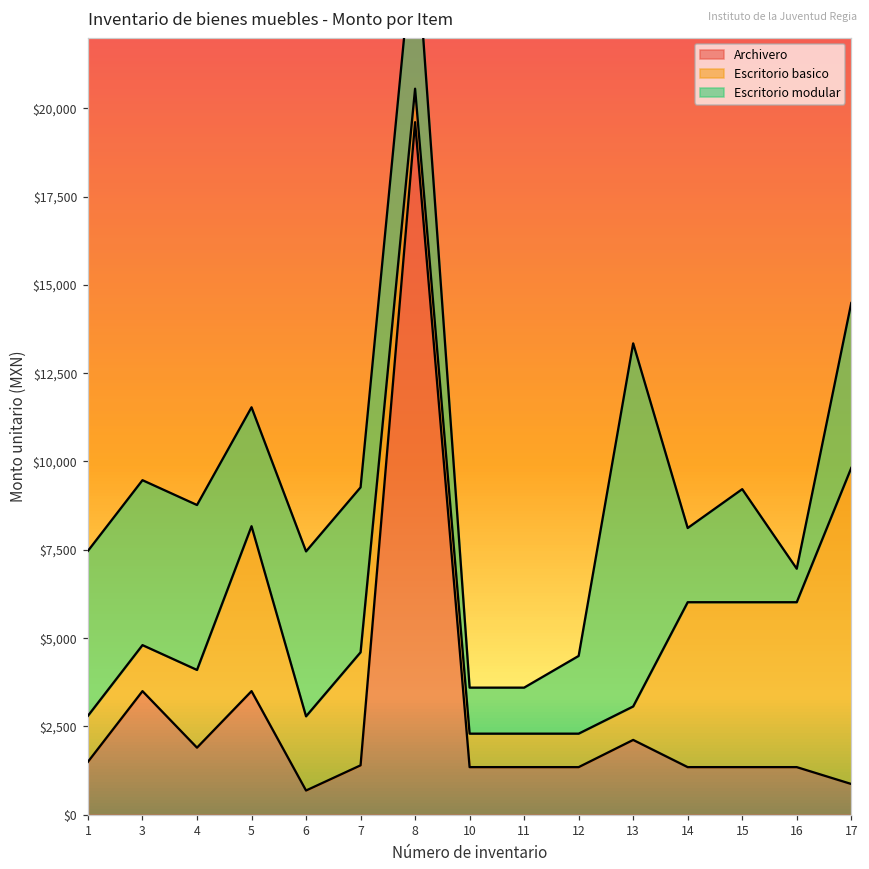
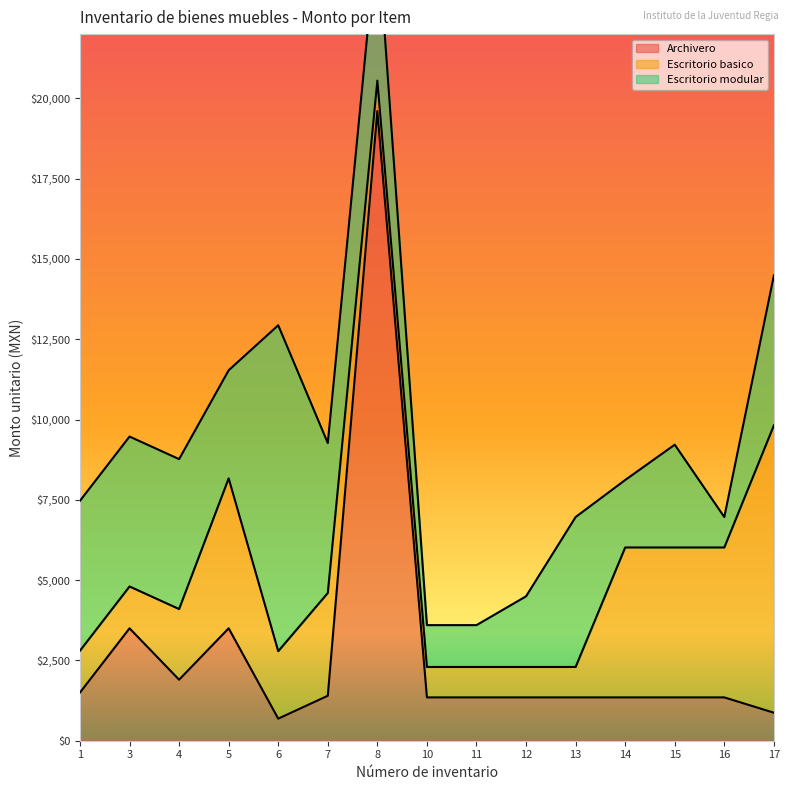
  {
    "Archivero": {
      "1": "$1,500",
      "3": "$3,500",
      "4": "$1,900",
      "5": "$3,500",
      "6": "$700",
      "7": "$1,400",
      "8": "$19,600",
      "10": "$1,300",
      "11": "$1,300",
      "12": "$1,300",
-     "13": "$2,100",
+     "13": "$1,300",
      "14": "$1,300",
      "15": "$1,300",
      "16": "$1,300",
      "17": "$900"
    },
    "Escritorio basico": {
      "1": "$1,300",
      "3": "$1,300",
      "4": "$2,200",
      "5": "$4,700",
      "6": "$2,100",
      "7": "$3,200",
      "8": "$900",
      "10": "$900",
      "11": "$900",
      "12": "$900",
      "13": "$900",
      "14": "$4,700",
      "15": "$4,700",
      "16": "$4,700",
      "17": "$8,900"
    },
    "Escritorio modular": {
      "1": "$4,700",
      "3": "$4,700",
      "4": "$4,700",
      "5": "$3,400",
-     "6": "$4,700",
+     "6": "$10,100",
      "7": "$4,700",
      "10": "$1,300",
      "11": "$1,300",
      "12": "$2,200",
-     "13": "$10,300",
+     "13": "$4,700",
      "14": "$2,100",
      "15": "$3,200",
      "16": "$900",
      "17": "$4,700"
    }
  }
